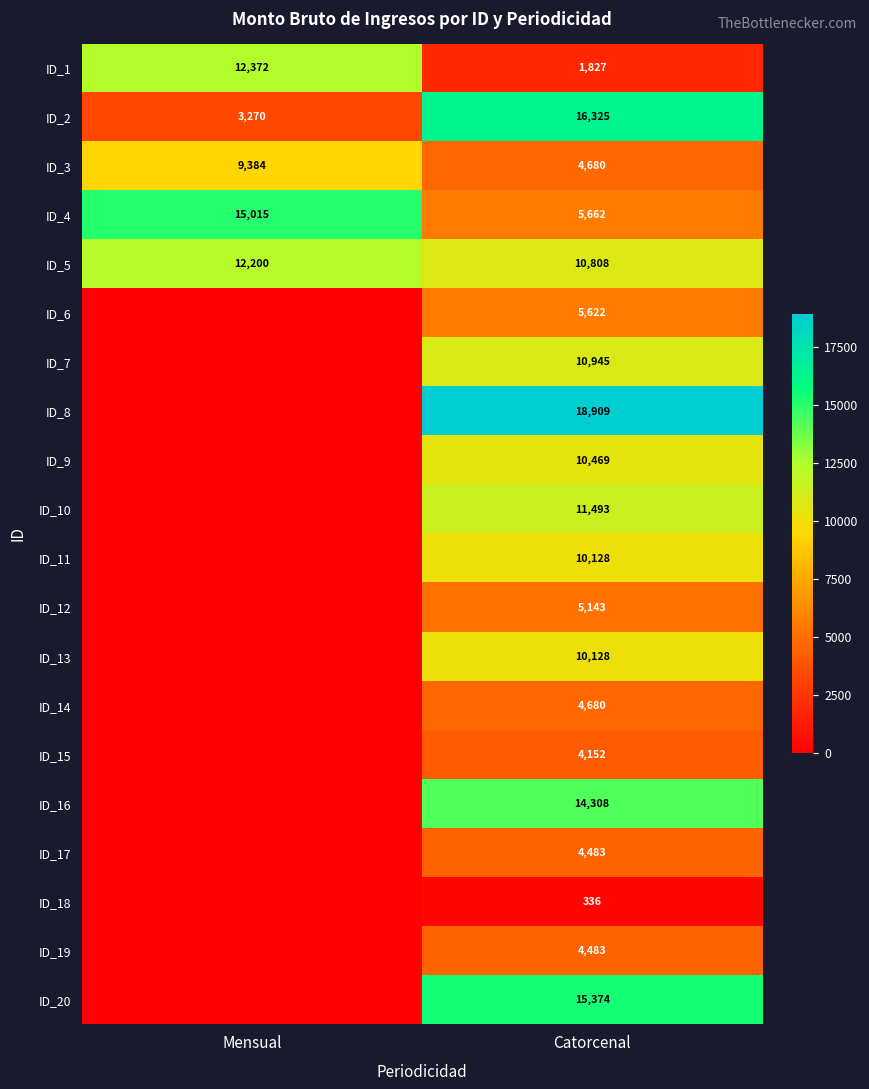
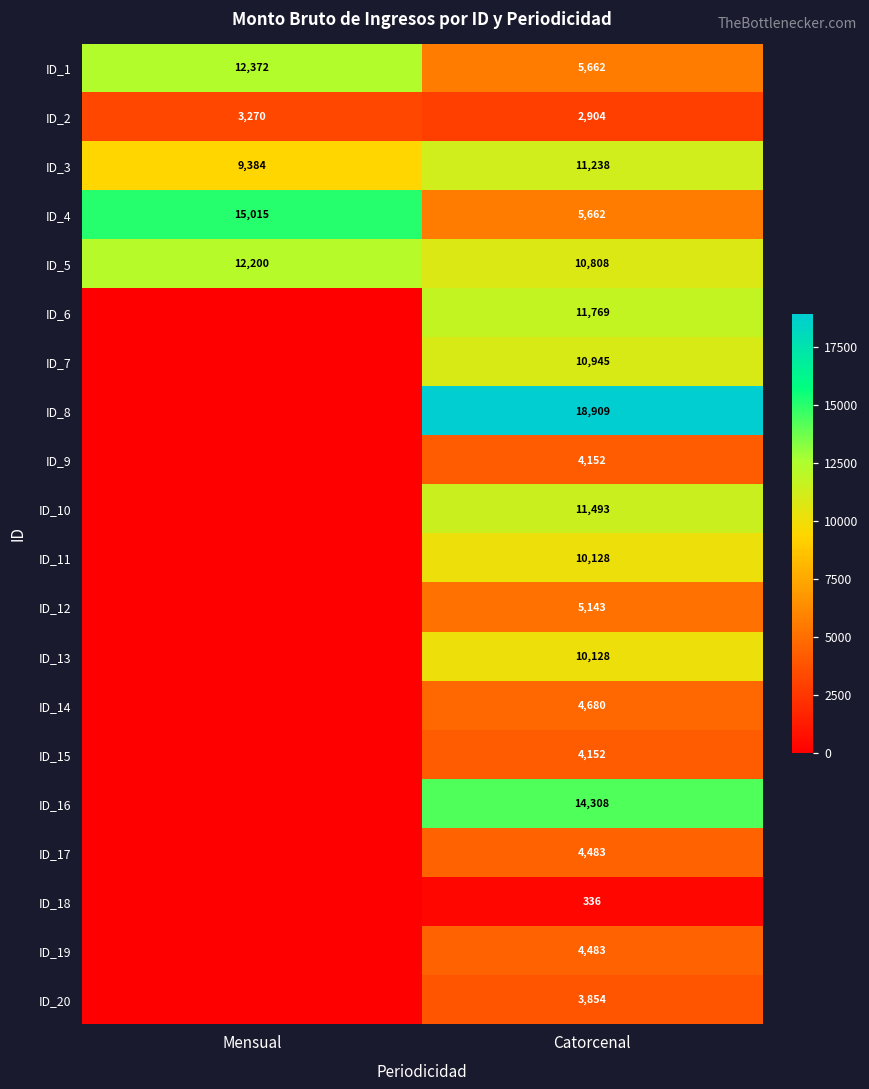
  {
    "ID_1": {
      "Mensual": "12,372",
-     "Catorcenal": "1,827"
+     "Catorcenal": "5,662"
    },
    "ID_2": {
      "Mensual": "3,270",
-     "Catorcenal": "16,325"
+     "Catorcenal": "2,904"
    },
    "ID_3": {
      "Mensual": "9,384",
-     "Catorcenal": "4,680"
+     "Catorcenal": "11,238"
    },
    "ID_4": {
      "Mensual": "15,015",
      "Catorcenal": "5,662"
    },
    "ID_5": {
      "Mensual": "12,200",
      "Catorcenal": "10,808"
    },
    "ID_6": {
-     "Catorcenal": "5,622"
+     "Catorcenal": "11,769"
    },
    "ID_7": {
      "Catorcenal": "10,945"
    },
    "ID_8": {
      "Catorcenal": "18,909"
    },
    "ID_9": {
-     "Catorcenal": "10,469"
+     "Catorcenal": "4,152"
    },
    "ID_10": {
      "Catorcenal": "11,493"
    },
    "ID_11": {
      "Catorcenal": "10,128"
    },
    "ID_12": {
      "Catorcenal": "5,143"
    },
    "ID_13": {
      "Catorcenal": "10,128"
    },
    "ID_14": {
      "Catorcenal": "4,680"
    },
    "ID_15": {
      "Catorcenal": "4,152"
    },
    "ID_16": {
      "Catorcenal": "14,308"
    },
    "ID_17": {
      "Catorcenal": "4,483"
    },
    "ID_18": {
      "Catorcenal": "336"
    },
    "ID_19": {
      "Catorcenal": "4,483"
    },
    "ID_20": {
-     "Catorcenal": "15,374"
+     "Catorcenal": "3,854"
    }
  }
